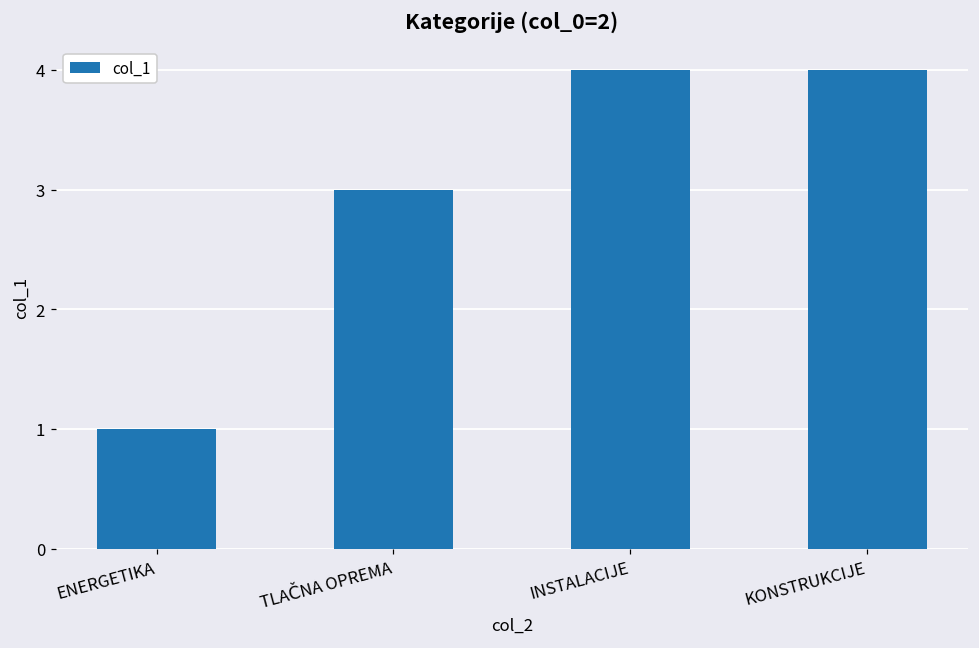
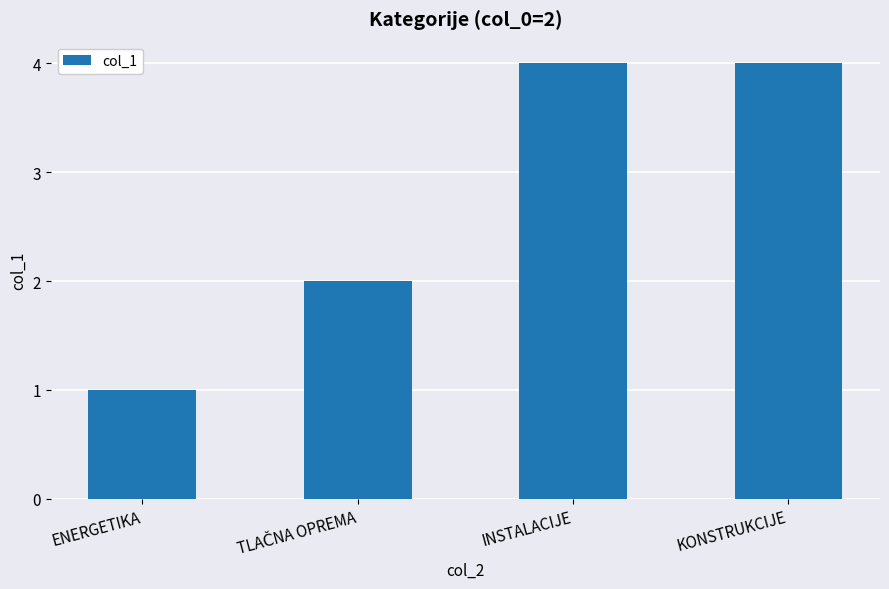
  {
    "ENERGETIKA": 1,
-   "TLAČNA OPREMA": 3,
+   "TLAČNA OPREMA": 2,
    "INSTALACIJE": 4,
    "KONSTRUKCIJE": 4
  }
